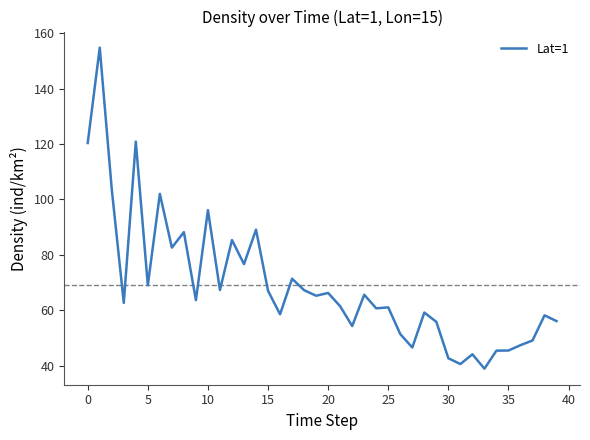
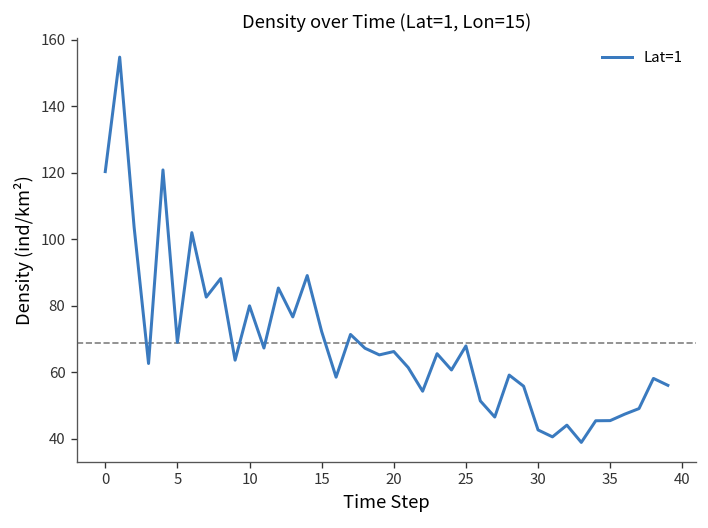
  {
    "0": 120,
    "5": 69,
-   "10": 96,
-   "15": 67,
+   "10": 80,
+   "15": 72,
    "20": 66,
-   "25": 61,
+   "25": 68,
    "30": 43,
    "35": 45
  }
